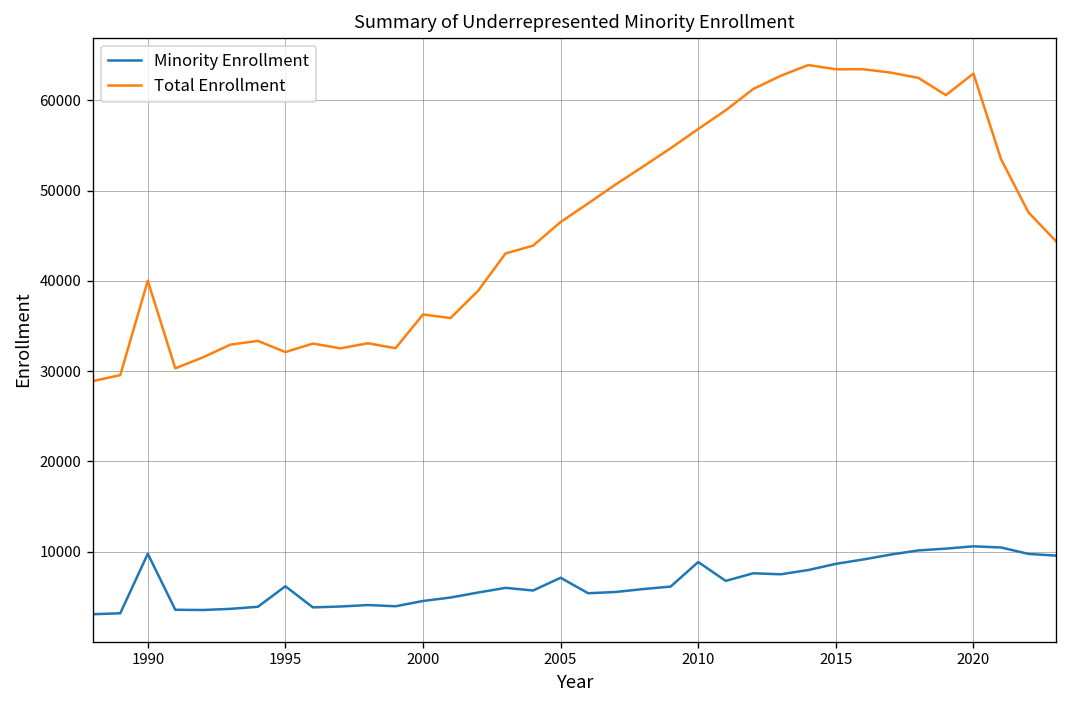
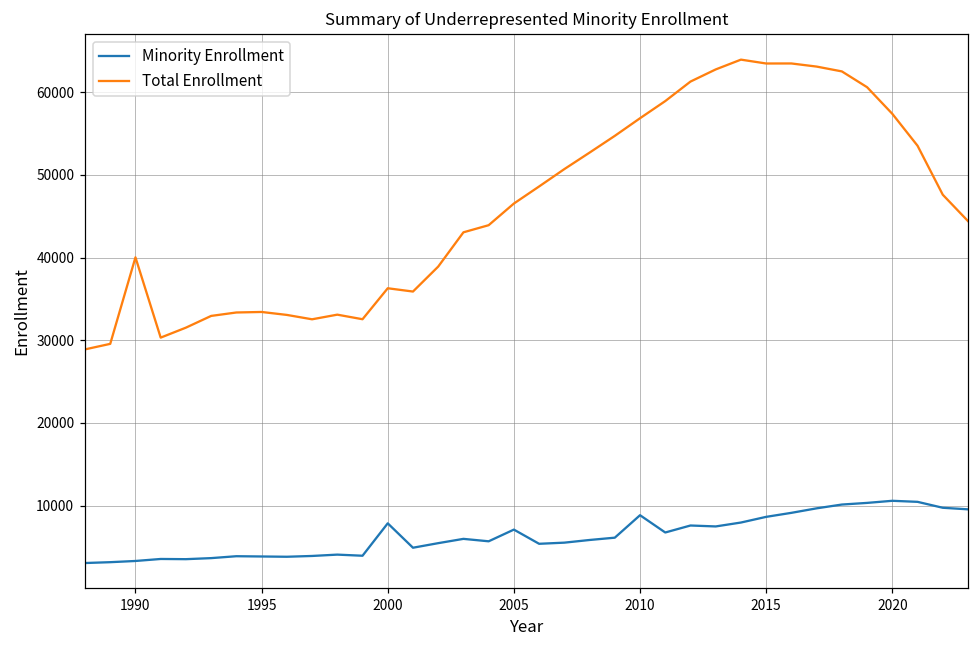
  {
    "Minority Enrollment": {
-     "1990": 10000,
-     "1995": 6000,
-     "2000": 5000,
+     "1990": 3000,
+     "1995": 4000,
+     "2000": 8000,
      "2005": 7000,
      "2010": 9000,
      "2015": 9000,
      "2020": 11000
    },
    "Total Enrollment": {
      "1990": 40000,
-     "1995": 32000,
+     "1995": 33000,
      "2000": 36000,
      "2005": 47000,
      "2010": 57000,
      "2015": 63000,
-     "2020": 63000
+     "2020": 57000
    }
  }
